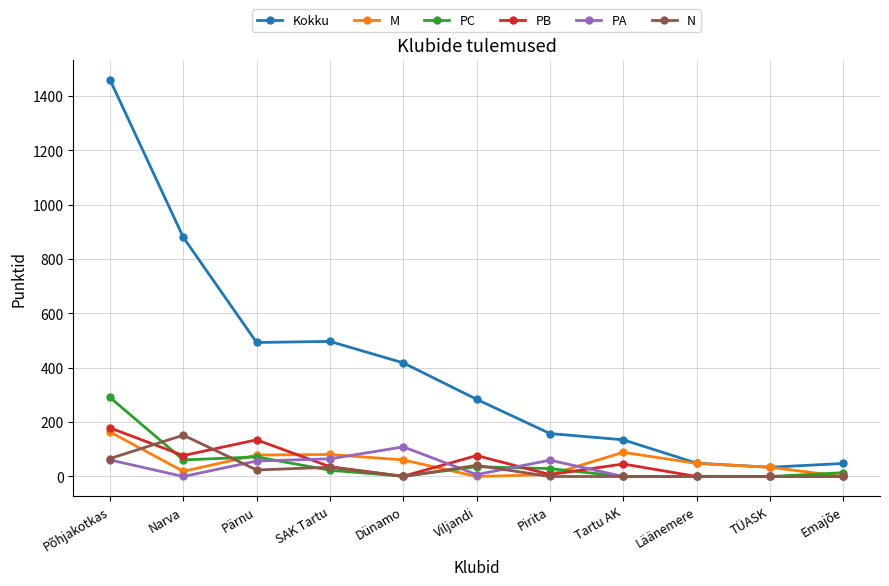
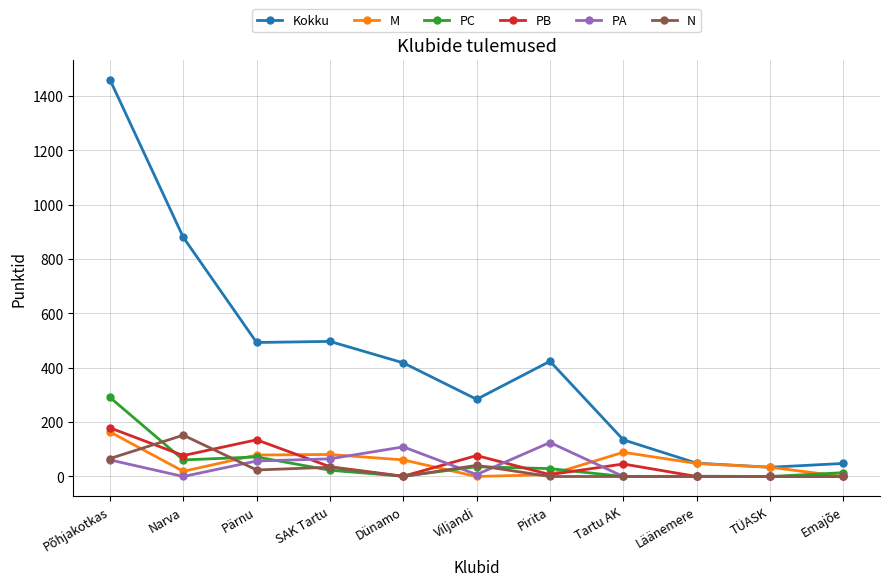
  {
    "Kokku": {
      "Põhjakotkas": 1460,
      "Narva": 880,
      "Pärnu": 490,
      "SAK Tartu": 500,
      "Dünamo": 420,
      "Viljandi": 280,
-     "Pirita": 160,
+     "Pirita": 420,
      "Tartu AK": 140,
      "Emajõe": 50
    },
    "M": {
      "Põhjakotkas": 160,
      "Narva": 20,
      "SAK Tartu": 80,
      "Dünamo": 60,
      "Tartu AK": 90
    },
    "PC": {
      "Põhjakotkas": 290,
      "Narva": 60,
      "SAK Tartu": 20,
      "Pirita": 30,
      "Emajõe": 10
    },
    "PB": {
      "Põhjakotkas": 180,
      "Narva": 80,
      "Pärnu": 140,
      "Viljandi": 80,
      "Tartu AK": 50
    },
    "PA": {
      "Narva": 0,
      "Pärnu": 60,
      "SAK Tartu": 70,
      "Dünamo": 110,
-     "Pirita": 60
+     "Pirita": 130
    },
    "N": {
      "Narva": 150,
      "Pärnu": 20
    }
  }
